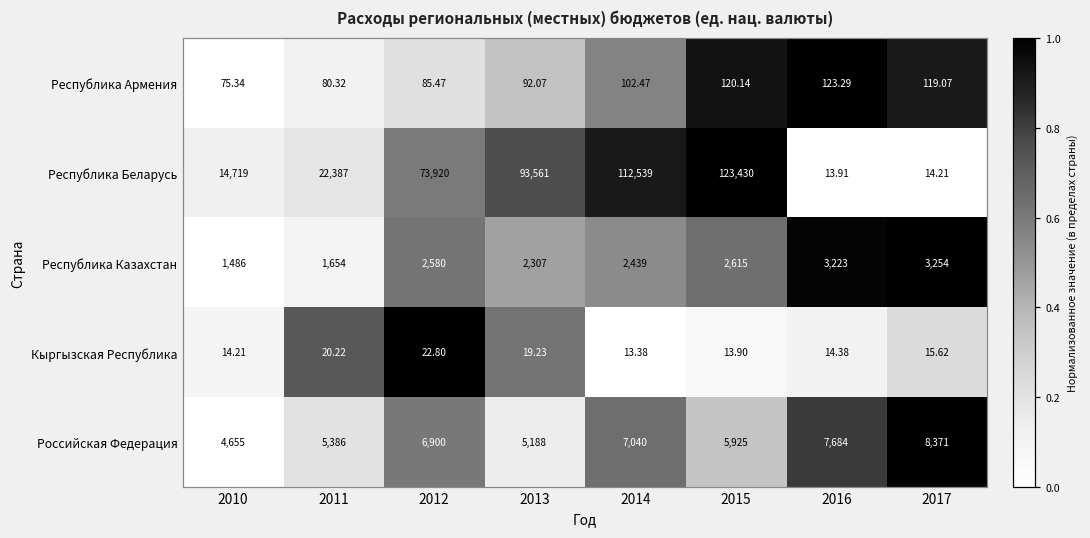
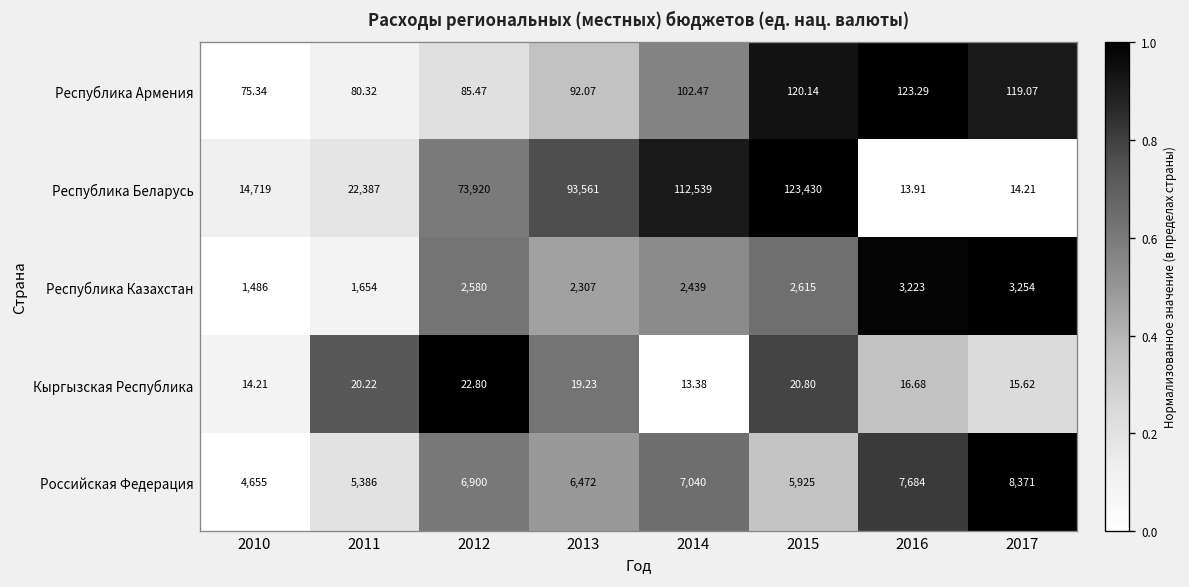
  {
    "Республика Армения": {
      "2010": "75.34",
      "2011": "80.32",
      "2012": "85.47",
      "2013": "92.07",
      "2014": "102.47",
      "2015": "120.14",
      "2016": "123.29",
      "2017": "119.07"
    },
    "Республика Беларусь": {
      "2010": "14,719",
      "2011": "22,387",
      "2012": "73,920",
      "2013": "93,561",
      "2014": "112,539",
      "2015": "123,430",
      "2016": "13.91",
      "2017": "14.21"
    },
    "Республика Казахстан": {
      "2010": "1,486",
      "2011": "1,654",
      "2012": "2,580",
      "2013": "2,307",
      "2014": "2,439",
      "2015": "2,615",
      "2016": "3,223",
      "2017": "3,254"
    },
    "Кыргызская Республика": {
      "2010": "14.21",
      "2011": "20.22",
      "2012": "22.80",
      "2013": "19.23",
      "2014": "13.38",
-     "2015": "13.90",
-     "2016": "14.38",
+     "2015": "20.80",
+     "2016": "16.68",
      "2017": "15.62"
    },
    "Российская Федерация": {
      "2010": "4,655",
      "2011": "5,386",
      "2012": "6,900",
-     "2013": "5,188",
+     "2013": "6,472",
      "2014": "7,040",
      "2015": "5,925",
      "2016": "7,684",
      "2017": "8,371"
    }
  }
